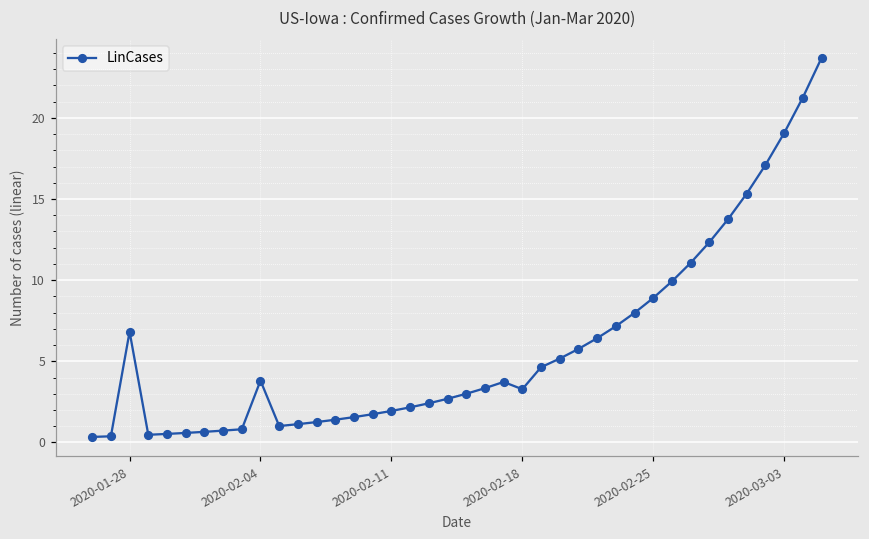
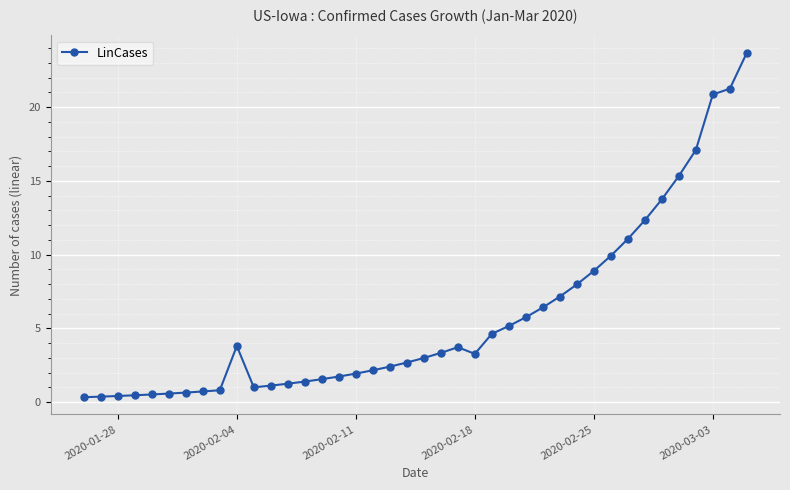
  {
-   "2020-01-28": 6.8,
+   "2020-01-28": 0.4,
    "2020-02-04": 3.8,
    "2020-02-11": 1.9,
    "2020-02-18": 3.3,
    "2020-02-25": 8.9,
-   "2020-03-03": 19.1
+   "2020-03-03": 20.9
  }
